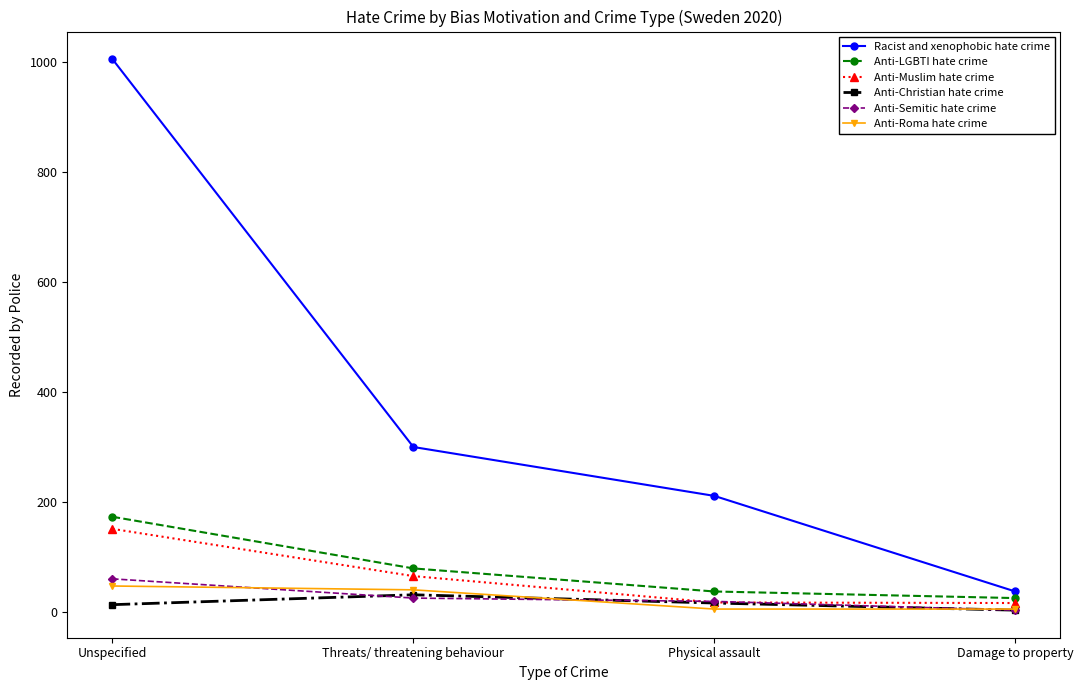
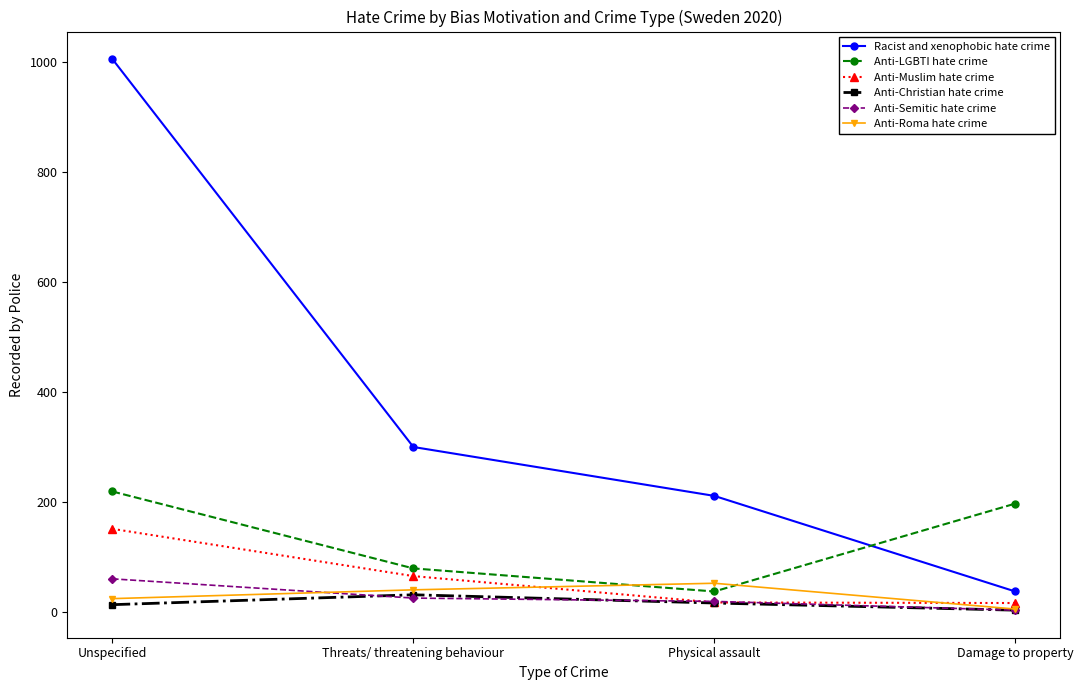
  {
    "Racist and xenophobic hate crime": {
      "Unspecified": 1010,
      "Threats/ threatening behaviour": 300,
      "Physical assault": 210,
      "Damage to property": 40
    },
    "Anti-LGBTI hate crime": {
-     "Unspecified": 170,
+     "Unspecified": 220,
      "Threats/ threatening behaviour": 80,
      "Physical assault": 40,
-     "Damage to property": 30
+     "Damage to property": 200
    },
    "Anti-Muslim hate crime": {
      "Unspecified": 150,
      "Threats/ threatening behaviour": 70,
      "Damage to property": 20
    },
    "Anti-Christian hate crime": {
      "Unspecified": 10,
      "Threats/ threatening behaviour": 30
    },
    "Anti-Semitic hate crime": {
      "Unspecified": 60,
      "Threats/ threatening behaviour": 30
    },
    "Anti-Roma hate crime": {
-     "Unspecified": 50,
+     "Unspecified": 20,
      "Threats/ threatening behaviour": 40,
-     "Physical assault": 10
+     "Physical assault": 50
    }
  }
